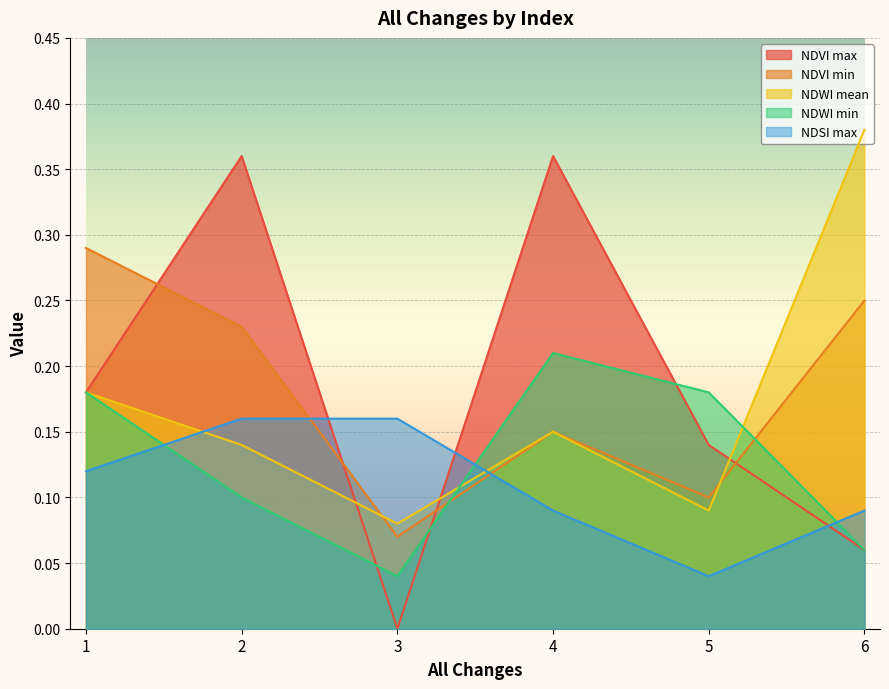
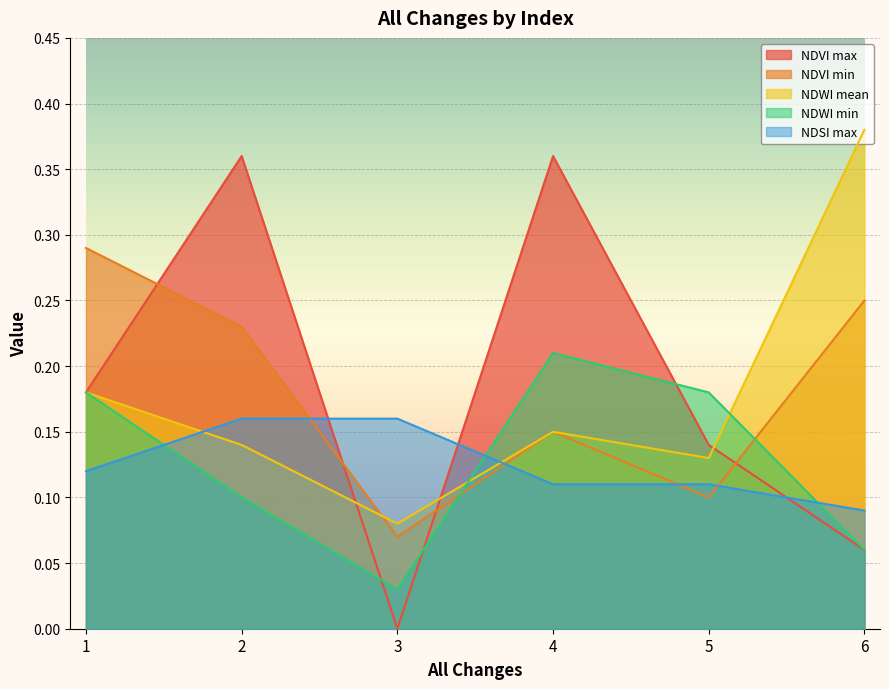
  {
    "NDWI mean": {
      "2": 0.14,
      "3": 0.08,
-     "5": 0.09
+     "5": 0.13
    },
    "NDWI min": {
      "2": 0.10,
-     "3": 0.04,
+     "3": 0.03,
      "4": 0.21,
      "5": 0.18
    },
    "NDSI max": {
      "1": 0.12,
      "2": 0.16,
      "3": 0.16,
-     "4": 0.09,
-     "5": 0.04,
+     "4": 0.11,
+     "5": 0.11,
      "6": 0.09
    }
  }
